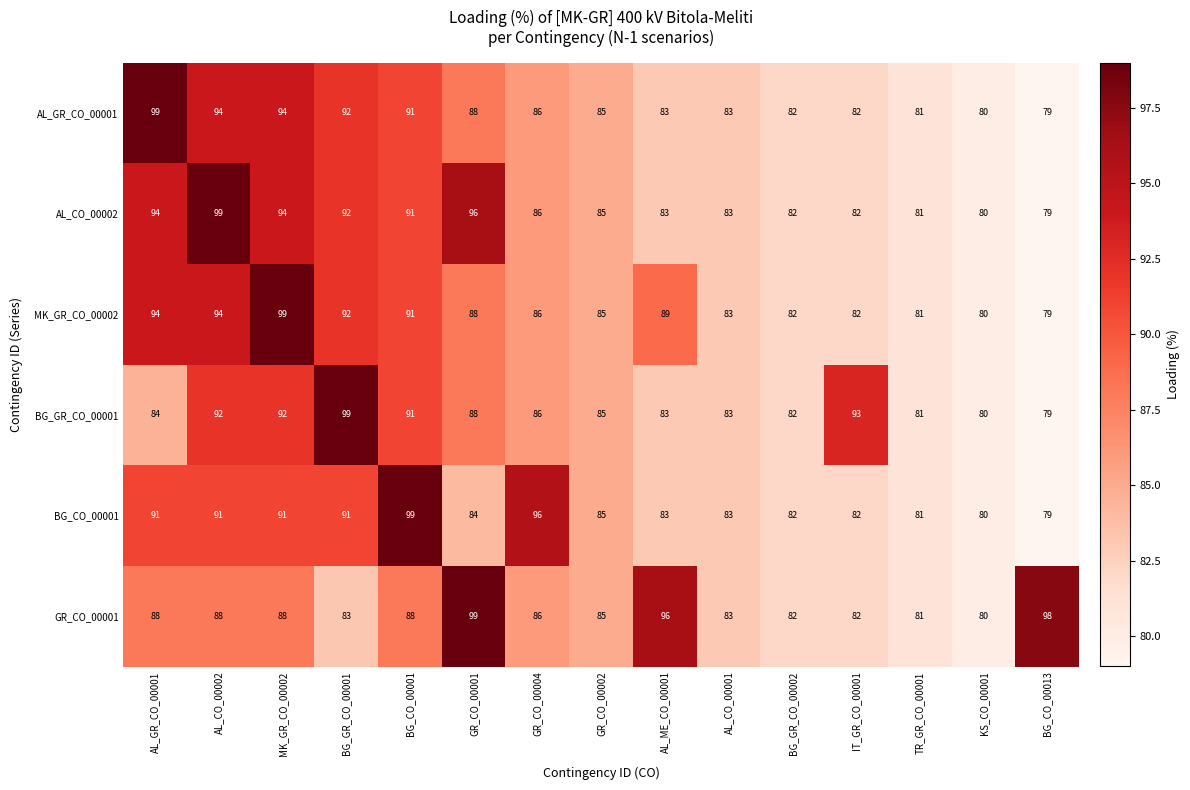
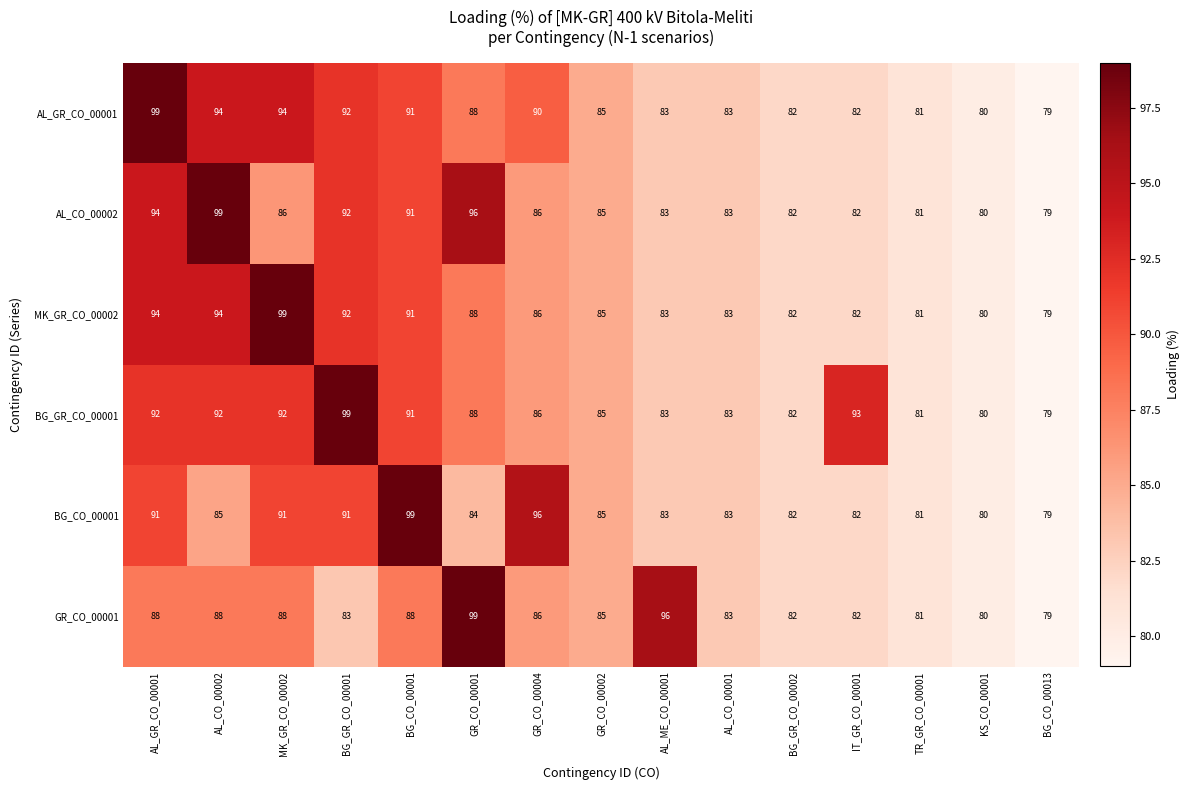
  {
    "AL_GR_CO_00001": {
      "AL_GR_CO_00001": 99,
      "AL_CO_00002": 94,
      "MK_GR_CO_00002": 94,
      "BG_GR_CO_00001": 92,
      "BG_CO_00001": 91,
      "GR_CO_00001": 88,
-     "GR_CO_00004": 86,
+     "GR_CO_00004": 90,
      "GR_CO_00002": 85,
      "AL_ME_CO_00001": 83,
      "AL_CO_00001": 83,
      "BG_GR_CO_00002": 82,
      "IT_GR_CO_00001": 82,
      "TR_GR_CO_00001": 81,
      "KS_CO_00001": 80,
      "BG_CO_00013": 79
    },
    "AL_CO_00002": {
      "AL_GR_CO_00001": 94,
      "AL_CO_00002": 99,
-     "MK_GR_CO_00002": 94,
+     "MK_GR_CO_00002": 86,
      "BG_GR_CO_00001": 92,
      "BG_CO_00001": 91,
      "GR_CO_00001": 96,
      "GR_CO_00004": 86,
      "GR_CO_00002": 85,
      "AL_ME_CO_00001": 83,
      "AL_CO_00001": 83,
      "BG_GR_CO_00002": 82,
      "IT_GR_CO_00001": 82,
      "TR_GR_CO_00001": 81,
      "KS_CO_00001": 80,
      "BG_CO_00013": 79
    },
    "MK_GR_CO_00002": {
      "AL_GR_CO_00001": 94,
      "AL_CO_00002": 94,
      "MK_GR_CO_00002": 99,
      "BG_GR_CO_00001": 92,
      "BG_CO_00001": 91,
      "GR_CO_00001": 88,
      "GR_CO_00004": 86,
      "GR_CO_00002": 85,
-     "AL_ME_CO_00001": 89,
+     "AL_ME_CO_00001": 83,
      "AL_CO_00001": 83,
      "BG_GR_CO_00002": 82,
      "IT_GR_CO_00001": 82,
      "TR_GR_CO_00001": 81,
      "KS_CO_00001": 80,
      "BG_CO_00013": 79
    },
    "BG_GR_CO_00001": {
-     "AL_GR_CO_00001": 84,
+     "AL_GR_CO_00001": 92,
      "AL_CO_00002": 92,
      "MK_GR_CO_00002": 92,
      "BG_GR_CO_00001": 99,
      "BG_CO_00001": 91,
      "GR_CO_00001": 88,
      "GR_CO_00004": 86,
      "GR_CO_00002": 85,
      "AL_ME_CO_00001": 83,
      "AL_CO_00001": 83,
      "BG_GR_CO_00002": 82,
      "IT_GR_CO_00001": 93,
      "TR_GR_CO_00001": 81,
      "KS_CO_00001": 80,
      "BG_CO_00013": 79
    },
    "BG_CO_00001": {
      "AL_GR_CO_00001": 91,
-     "AL_CO_00002": 91,
+     "AL_CO_00002": 85,
      "MK_GR_CO_00002": 91,
      "BG_GR_CO_00001": 91,
      "BG_CO_00001": 99,
      "GR_CO_00001": 84,
      "GR_CO_00004": 96,
      "GR_CO_00002": 85,
      "AL_ME_CO_00001": 83,
      "AL_CO_00001": 83,
      "BG_GR_CO_00002": 82,
      "IT_GR_CO_00001": 82,
      "TR_GR_CO_00001": 81,
      "KS_CO_00001": 80,
      "BG_CO_00013": 79
    },
    "GR_CO_00001": {
      "AL_GR_CO_00001": 88,
      "AL_CO_00002": 88,
      "MK_GR_CO_00002": 88,
      "BG_GR_CO_00001": 83,
      "BG_CO_00001": 88,
      "GR_CO_00001": 99,
      "GR_CO_00004": 86,
      "GR_CO_00002": 85,
      "AL_ME_CO_00001": 96,
      "AL_CO_00001": 83,
      "BG_GR_CO_00002": 82,
      "IT_GR_CO_00001": 82,
      "TR_GR_CO_00001": 81,
      "KS_CO_00001": 80,
-     "BG_CO_00013": 98
+     "BG_CO_00013": 79
    }
  }
